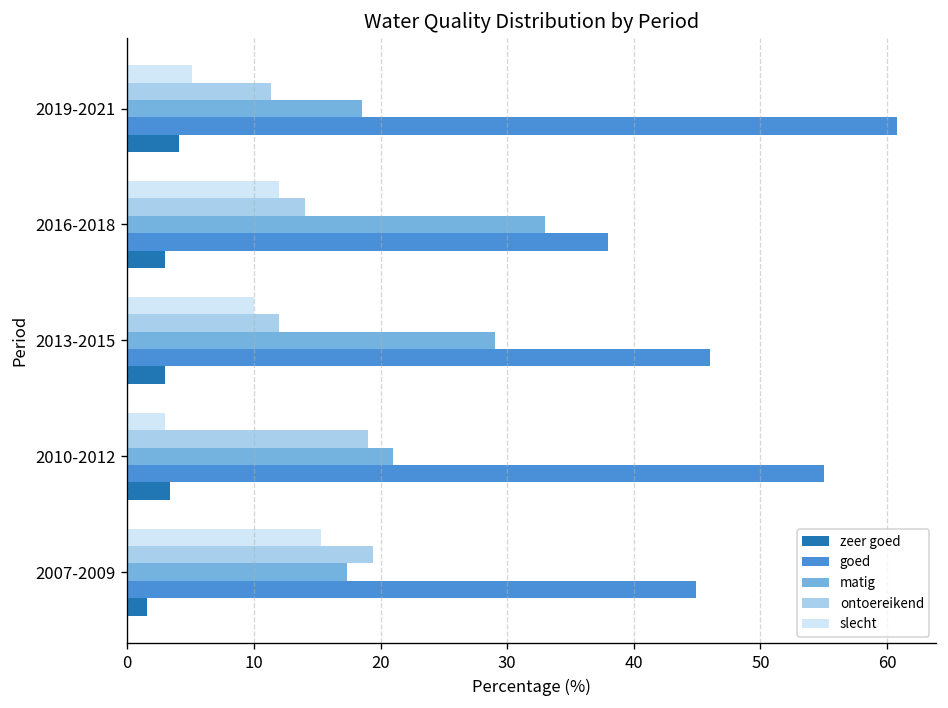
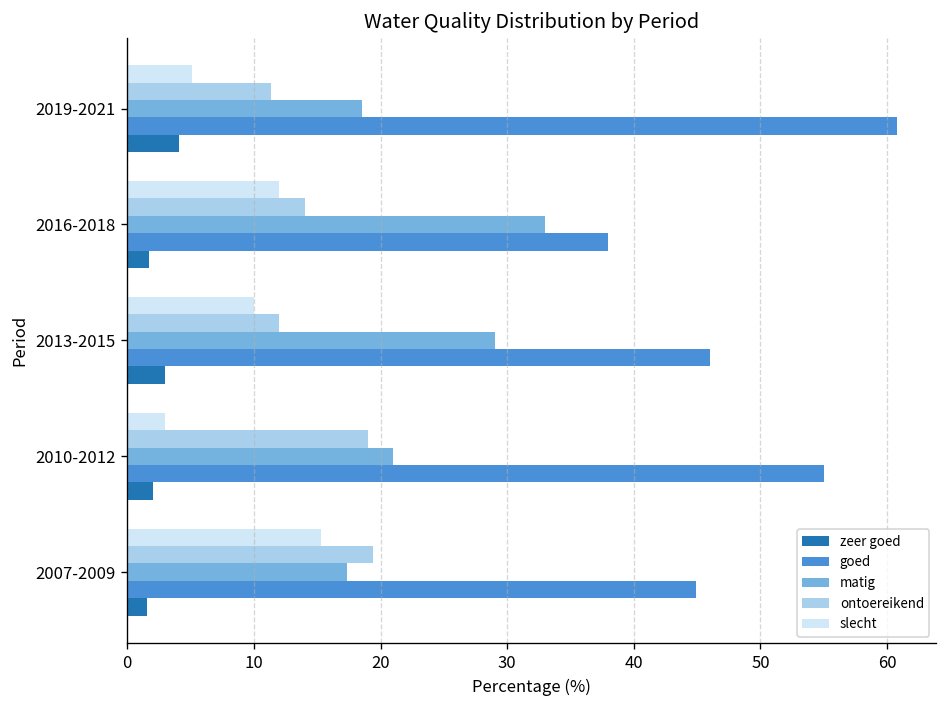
  {
    "zeer goed": {
      "2019-2021": 4.1,
-     "2016-2018": 3.0,
+     "2016-2018": 1.7,
      "2013-2015": 3.0,
-     "2010-2012": 3.4,
+     "2010-2012": 2.0,
      "2007-2009": 1.6
    }
  }
